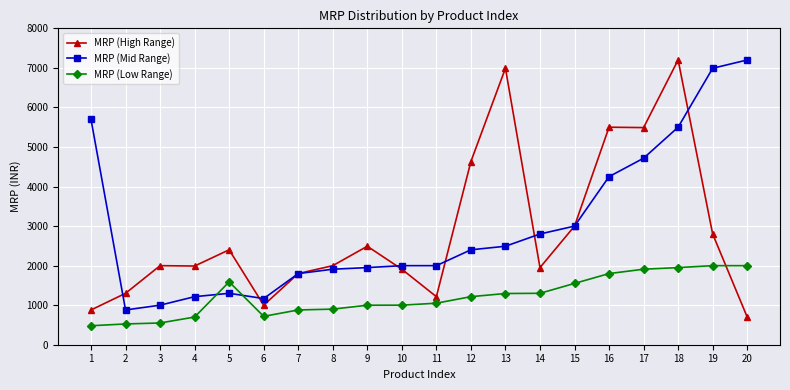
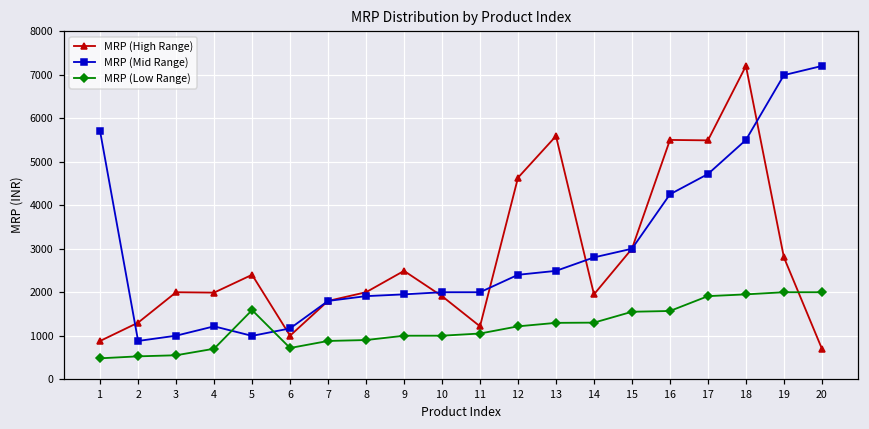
  {
    "MRP (High Range)": {
      "1": 900,
      "2": 1300,
      "3": 2000,
      "4": 2000,
      "5": 2400,
      "6": 1000,
      "8": 2000,
      "9": 2500,
      "10": 1900,
      "11": 1200,
      "12": 4600,
-     "13": 7000,
+     "13": 5600,
      "14": 2000,
      "16": 5500,
      "17": 5500,
      "18": 7200,
      "19": 2800,
      "20": 700
    },
    "MRP (Mid Range)": {
      "1": 5700,
      "2": 900,
      "3": 1000,
      "4": 1200,
-     "5": 1300,
+     "5": 1000,
      "6": 1200,
      "8": 1900,
      "9": 2000,
      "10": 2000,
      "11": 2000,
      "12": 2400,
      "13": 2500,
      "14": 2800,
      "16": 4300,
      "17": 4700,
      "18": 5500,
      "19": 7000,
      "20": 7200
    },
    "MRP (Low Range)": {
      "1": 500,
      "2": 500,
      "3": 600,
      "4": 700,
      "5": 1600,
      "6": 700,
      "7": 900,
      "8": 900,
      "9": 1000,
      "10": 1000,
      "11": 1100,
      "12": 1200,
      "13": 1300,
      "14": 1300,
      "15": 1600,
-     "16": 1800,
+     "16": 1600,
      "17": 1900,
      "18": 2000,
      "19": 2000,
      "20": 2000
    }
  }
